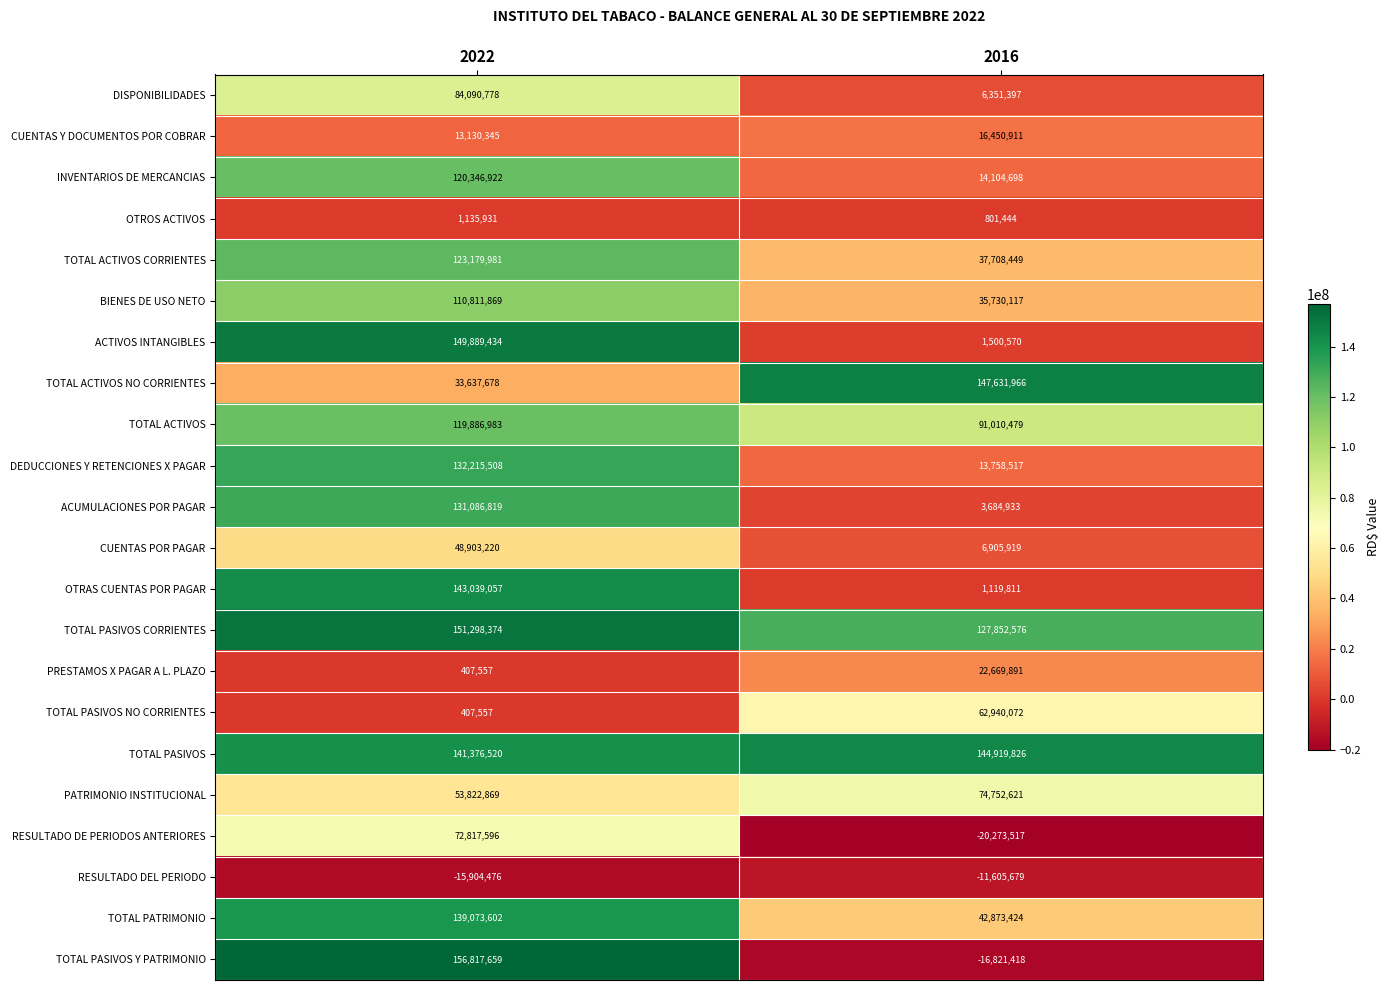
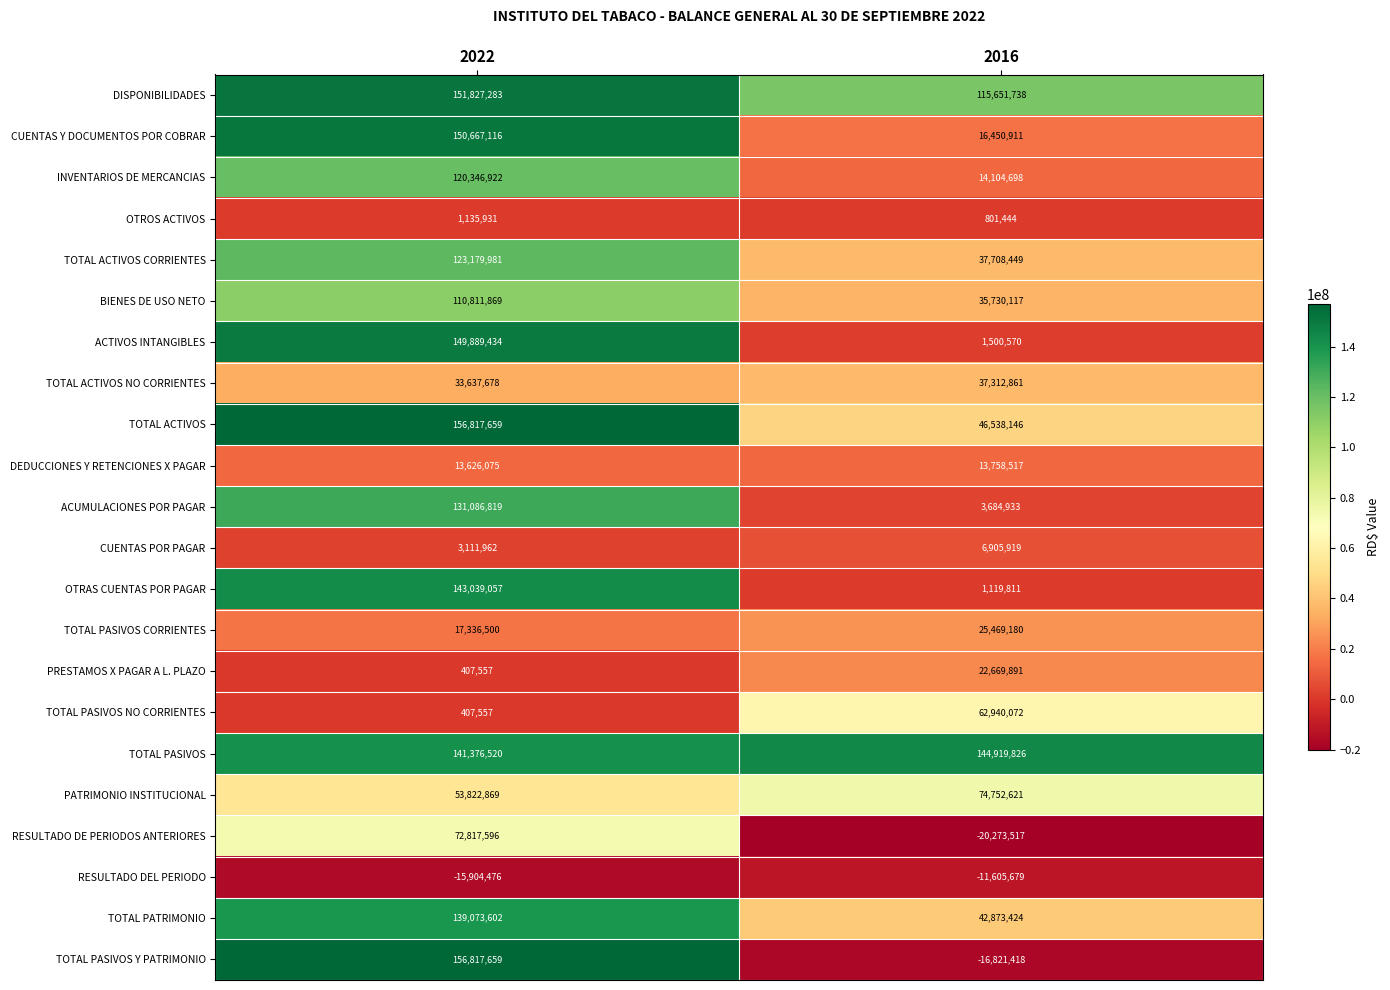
  {
    "DISPONIBILIDADES": {
-     "2022": "84,090,778",
-     "2016": "6,351,397"
+     "2022": "151,827,283",
+     "2016": "115,651,738"
    },
    "CUENTAS Y DOCUMENTOS POR COBRAR": {
-     "2022": "13,130,345",
+     "2022": "150,667,116",
      "2016": "16,450,911"
    },
    "INVENTARIOS DE MERCANCIAS": {
      "2022": "120,346,922",
      "2016": "14,104,698"
    },
    "OTROS ACTIVOS": {
      "2022": "1,135,931",
      "2016": "801,444"
    },
    "TOTAL ACTIVOS CORRIENTES": {
      "2022": "123,179,981",
      "2016": "37,708,449"
    },
    "BIENES DE USO NETO": {
      "2022": "110,811,869",
      "2016": "35,730,117"
    },
    "ACTIVOS INTANGIBLES": {
      "2022": "149,889,434",
      "2016": "1,500,570"
    },
    "TOTAL ACTIVOS NO CORRIENTES": {
      "2022": "33,637,678",
-     "2016": "147,631,966"
+     "2016": "37,312,861"
    },
    "TOTAL ACTIVOS": {
-     "2022": "119,886,983",
-     "2016": "91,010,479"
+     "2022": "156,817,659",
+     "2016": "46,538,146"
    },
    "DEDUCCIONES Y RETENCIONES X PAGAR": {
-     "2022": "132,215,508",
+     "2022": "13,626,075",
      "2016": "13,758,517"
    },
    "ACUMULACIONES POR PAGAR": {
      "2022": "131,086,819",
      "2016": "3,684,933"
    },
    "CUENTAS POR PAGAR": {
-     "2022": "48,903,220",
+     "2022": "3,111,962",
      "2016": "6,905,919"
    },
    "OTRAS CUENTAS POR PAGAR": {
      "2022": "143,039,057",
      "2016": "1,119,811"
    },
    "TOTAL PASIVOS CORRIENTES": {
-     "2022": "151,298,374",
-     "2016": "127,852,576"
+     "2022": "17,336,500",
+     "2016": "25,469,180"
    },
    "PRESTAMOS X PAGAR A L. PLAZO": {
      "2022": "407,557",
      "2016": "22,669,891"
    },
    "TOTAL PASIVOS NO CORRIENTES": {
      "2022": "407,557",
      "2016": "62,940,072"
    },
    "TOTAL PASIVOS": {
      "2022": "141,376,520",
      "2016": "144,919,826"
    },
    "PATRIMONIO INSTITUCIONAL": {
      "2022": "53,822,869",
      "2016": "74,752,621"
    },
    "RESULTADO DE PERIODOS ANTERIORES": {
      "2022": "72,817,596",
      "2016": "-20,273,517"
    },
    "RESULTADO DEL PERIODO": {
      "2022": "-15,904,476",
      "2016": "-11,605,679"
    },
    "TOTAL PATRIMONIO": {
      "2022": "139,073,602",
      "2016": "42,873,424"
    },
    "TOTAL PASIVOS Y PATRIMONIO": {
      "2022": "156,817,659",
      "2016": "-16,821,418"
    }
  }
